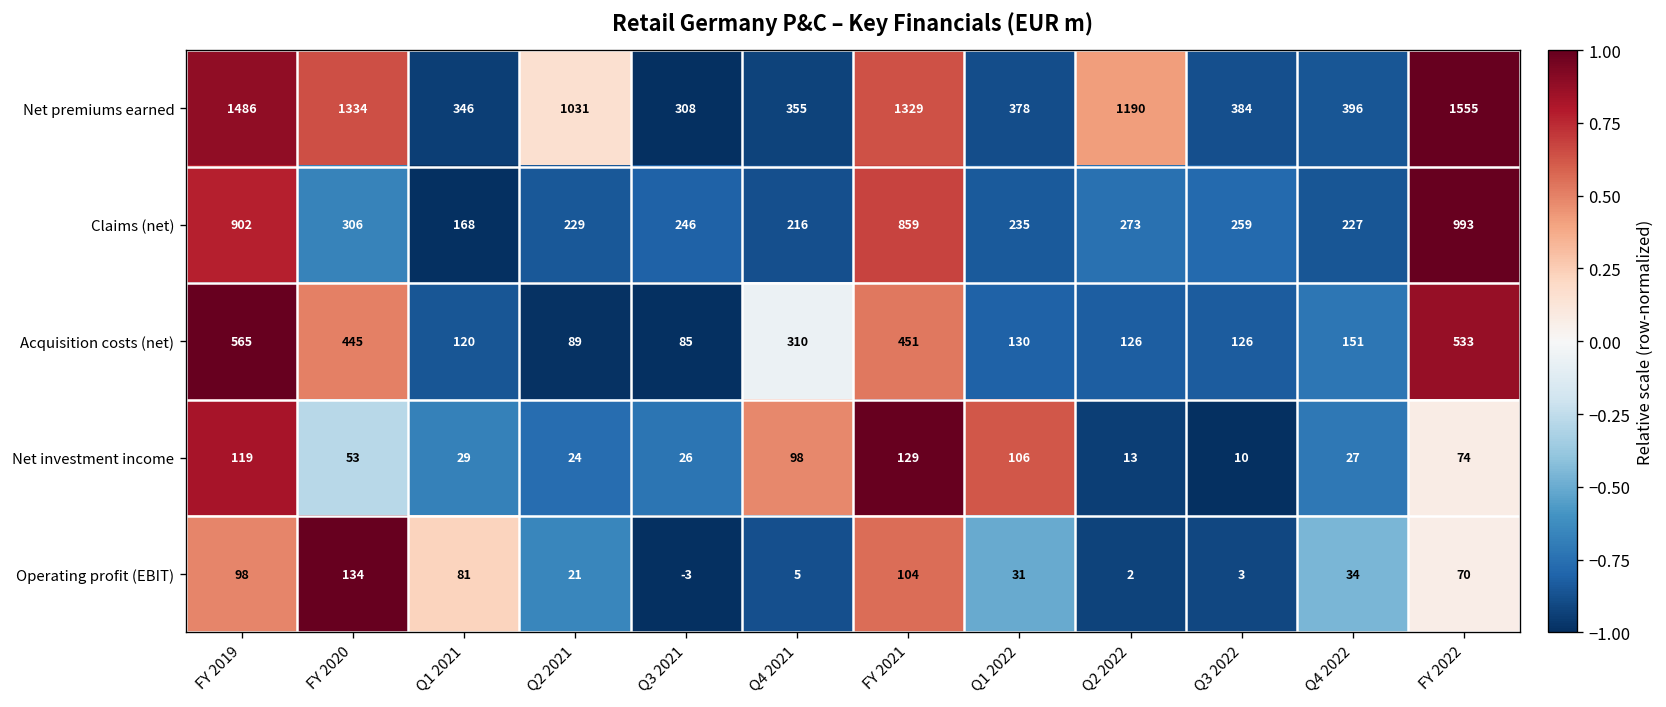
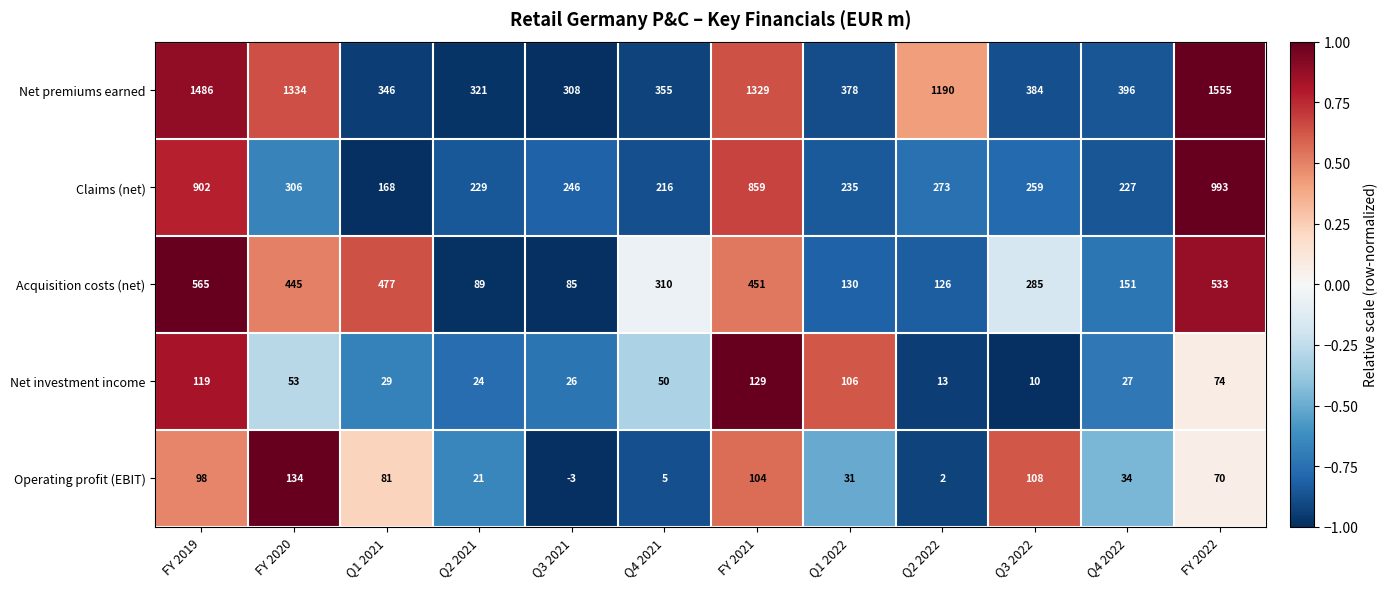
  {
    "Net premiums earned": {
      "FY 2019": 1486,
      "FY 2020": 1334,
      "Q1 2021": 346,
-     "Q2 2021": 1031,
+     "Q2 2021": 321,
      "Q3 2021": 308,
      "Q4 2021": 355,
      "FY 2021": 1329,
      "Q1 2022": 378,
      "Q2 2022": 1190,
      "Q3 2022": 384,
      "Q4 2022": 396,
      "FY 2022": 1555
    },
    "Claims (net)": {
      "FY 2019": 902,
      "FY 2020": 306,
      "Q1 2021": 168,
      "Q2 2021": 229,
      "Q3 2021": 246,
      "Q4 2021": 216,
      "FY 2021": 859,
      "Q1 2022": 235,
      "Q2 2022": 273,
      "Q3 2022": 259,
      "Q4 2022": 227,
      "FY 2022": 993
    },
    "Acquisition costs (net)": {
      "FY 2019": 565,
      "FY 2020": 445,
-     "Q1 2021": 120,
+     "Q1 2021": 477,
      "Q2 2021": 89,
      "Q3 2021": 85,
      "Q4 2021": 310,
      "FY 2021": 451,
      "Q1 2022": 130,
      "Q2 2022": 126,
-     "Q3 2022": 126,
+     "Q3 2022": 285,
      "Q4 2022": 151,
      "FY 2022": 533
    },
    "Net investment income": {
      "FY 2019": 119,
      "FY 2020": 53,
      "Q1 2021": 29,
      "Q2 2021": 24,
      "Q3 2021": 26,
-     "Q4 2021": 98,
+     "Q4 2021": 50,
      "FY 2021": 129,
      "Q1 2022": 106,
      "Q2 2022": 13,
      "Q3 2022": 10,
      "Q4 2022": 27,
      "FY 2022": 74
    },
    "Operating profit (EBIT)": {
      "FY 2019": 98,
      "FY 2020": 134,
      "Q1 2021": 81,
      "Q2 2021": 21,
      "Q3 2021": -3,
      "Q4 2021": 5,
      "FY 2021": 104,
      "Q1 2022": 31,
      "Q2 2022": 2,
-     "Q3 2022": 3,
+     "Q3 2022": 108,
      "Q4 2022": 34,
      "FY 2022": 70
    }
  }
